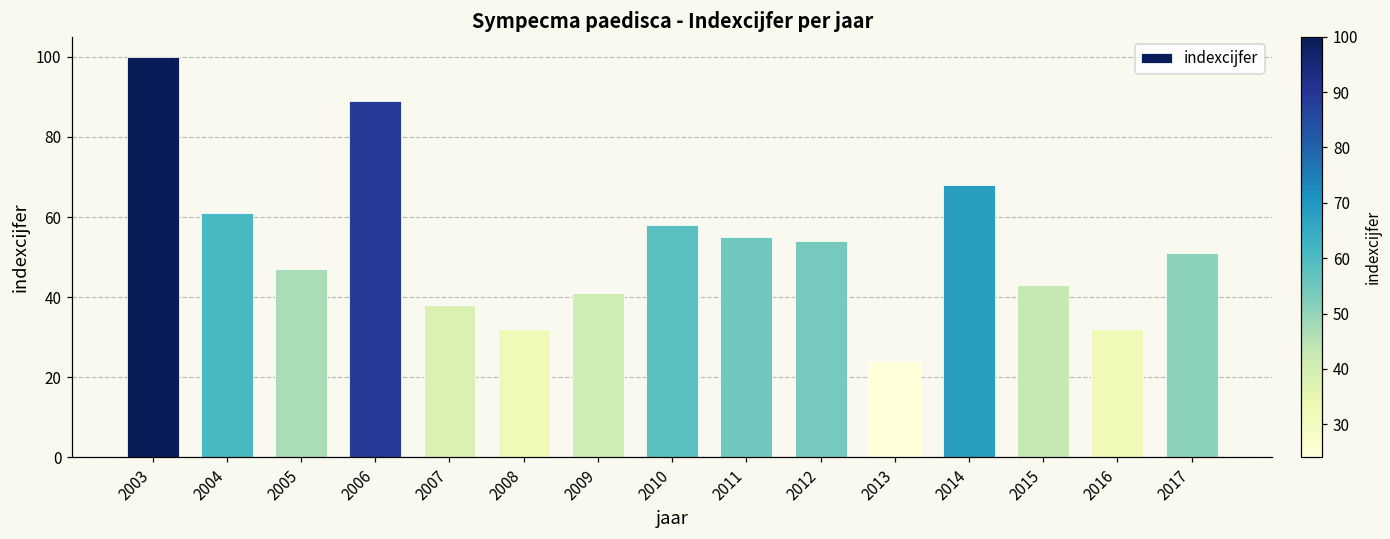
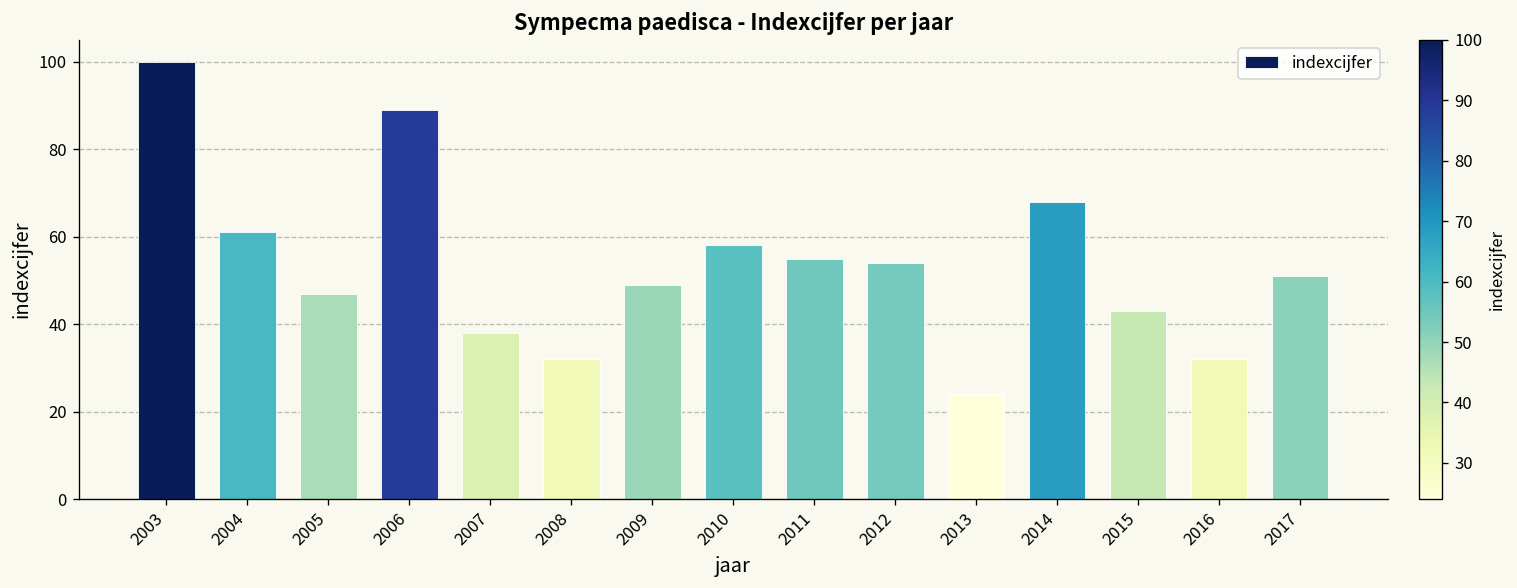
  {
    "2003": 100,
    "2004": 61,
    "2005": 47,
    "2006": 89,
    "2007": 38,
    "2008": 32,
-   "2009": 41,
+   "2009": 49,
    "2010": 58,
    "2011": 55,
    "2012": 54,
    "2013": 24,
    "2014": 68,
    "2015": 43,
    "2016": 32,
    "2017": 51
  }
